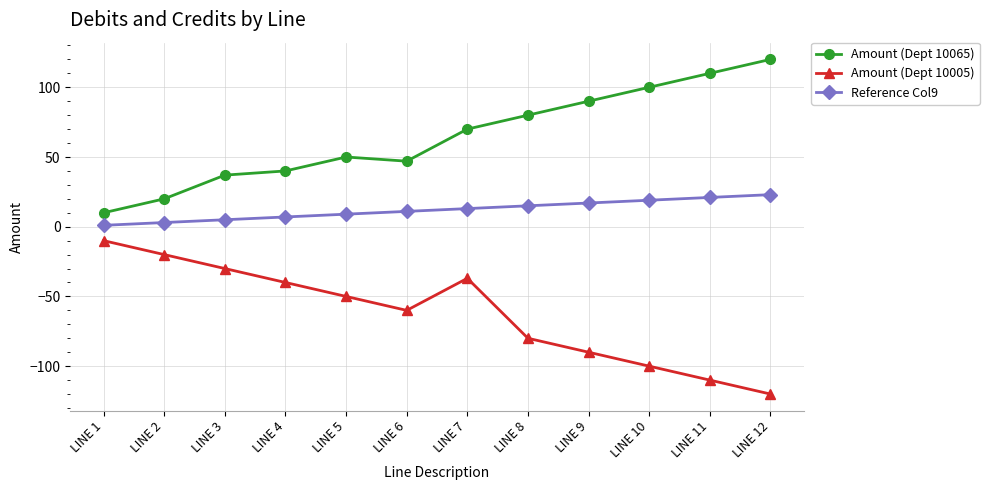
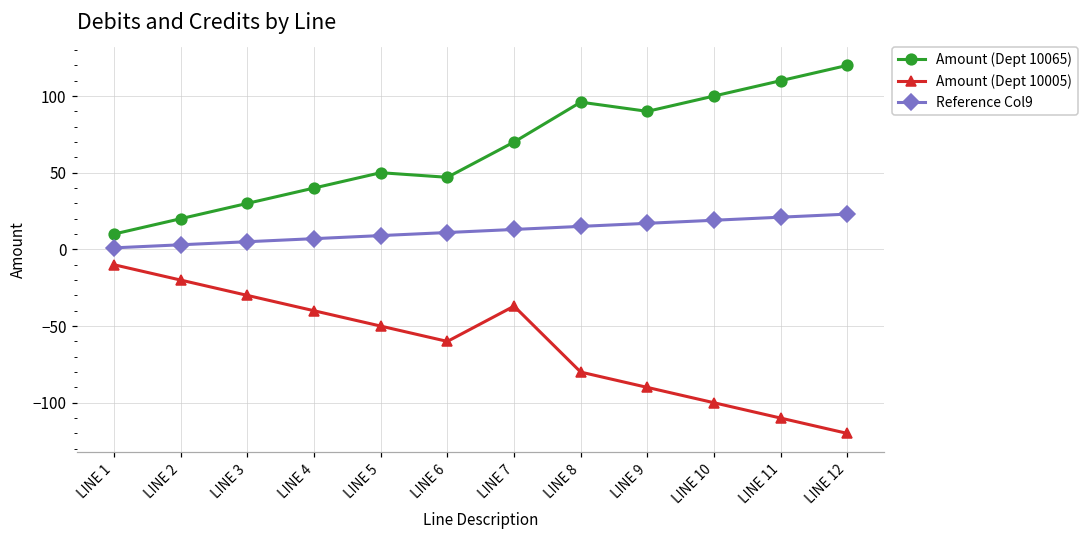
  {
    "Amount (Dept 10065)": {
      "LINE 1": 10,
      "LINE 2": 20,
-     "LINE 3": 37,
+     "LINE 3": 30,
      "LINE 4": 40,
      "LINE 5": 50,
      "LINE 6": 47,
      "LINE 7": 70,
-     "LINE 8": 80,
+     "LINE 8": 96,
      "LINE 9": 90,
      "LINE 10": 100,
      "LINE 11": 110,
      "LINE 12": 120
    },
    "Amount (Dept 10005)": {
      "LINE 1": -10,
      "LINE 2": -20,
      "LINE 3": -30,
      "LINE 4": -40,
      "LINE 5": -50,
      "LINE 6": -60,
      "LINE 7": -37,
      "LINE 8": -80,
      "LINE 9": -90,
      "LINE 10": -100,
      "LINE 11": -110,
      "LINE 12": -120
    },
    "Reference Col9": {
      "LINE 1": 1,
      "LINE 2": 3,
      "LINE 3": 5,
      "LINE 4": 7,
      "LINE 5": 9,
      "LINE 6": 11,
      "LINE 7": 13,
      "LINE 8": 15,
      "LINE 9": 17,
      "LINE 10": 19,
      "LINE 11": 21,
      "LINE 12": 23
    }
  }
